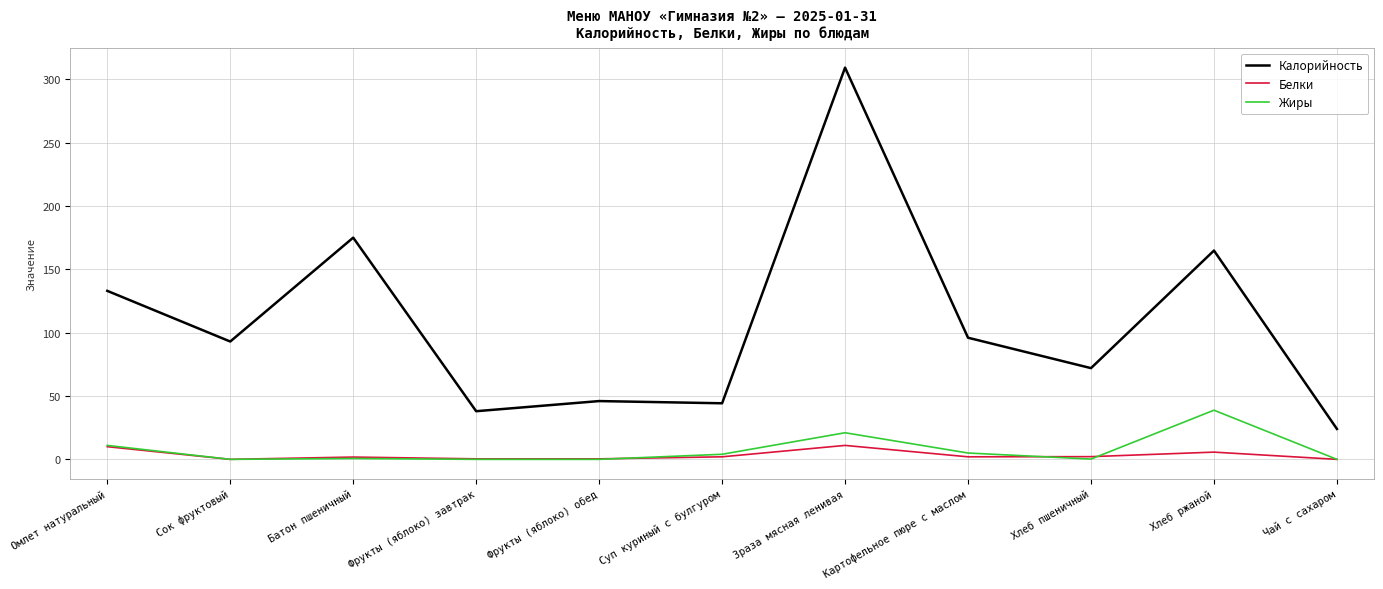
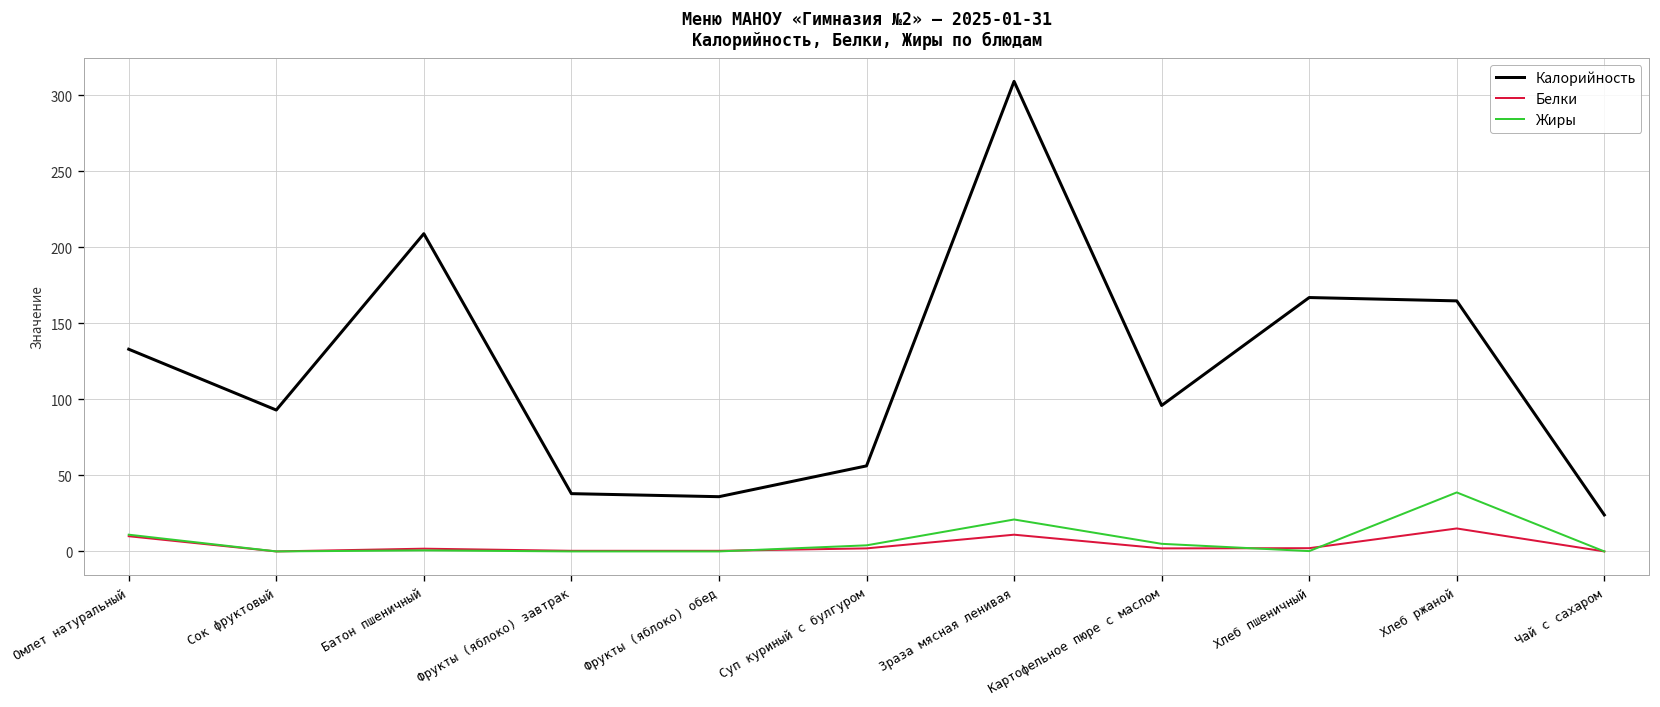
  {
    "Калорийность": {
      "Омлет натуральный": 133,
      "Сок фруктовый": 93,
-     "Батон пшеничный": 175,
+     "Батон пшеничный": 209,
      "Фрукты (яблоко) завтрак": 38,
-     "Фрукты (яблоко) обед": 46,
-     "Суп куриный с булгуром": 44,
+     "Фрукты (яблоко) обед": 36,
+     "Суп куриный с булгуром": 56,
      "Зраза мясная ленивая": 309,
      "Картофельное пюре с маслом": 96,
-     "Хлеб пшеничный": 72,
+     "Хлеб пшеничный": 167,
      "Хлеб ржаной": 165,
      "Чай с сахаром": 24
    },
    "Белки": {
      "Зраза мясная ленивая": 11,
      "Картофельное пюре с маслом": 2,
-     "Хлеб ржаной": 6
+     "Хлеб ржаной": 15
    },
    "Жиры": {
      "Зраза мясная ленивая": 21,
      "Картофельное пюре с маслом": 5,
      "Хлеб ржаной": 39
    }
  }
